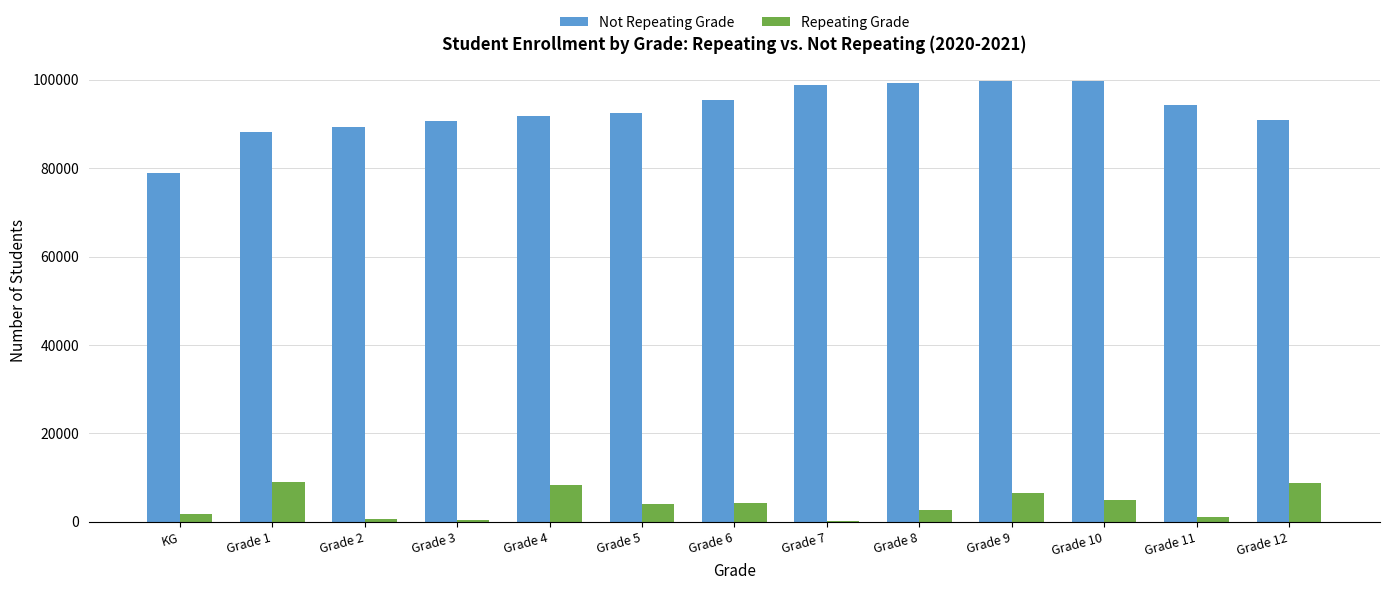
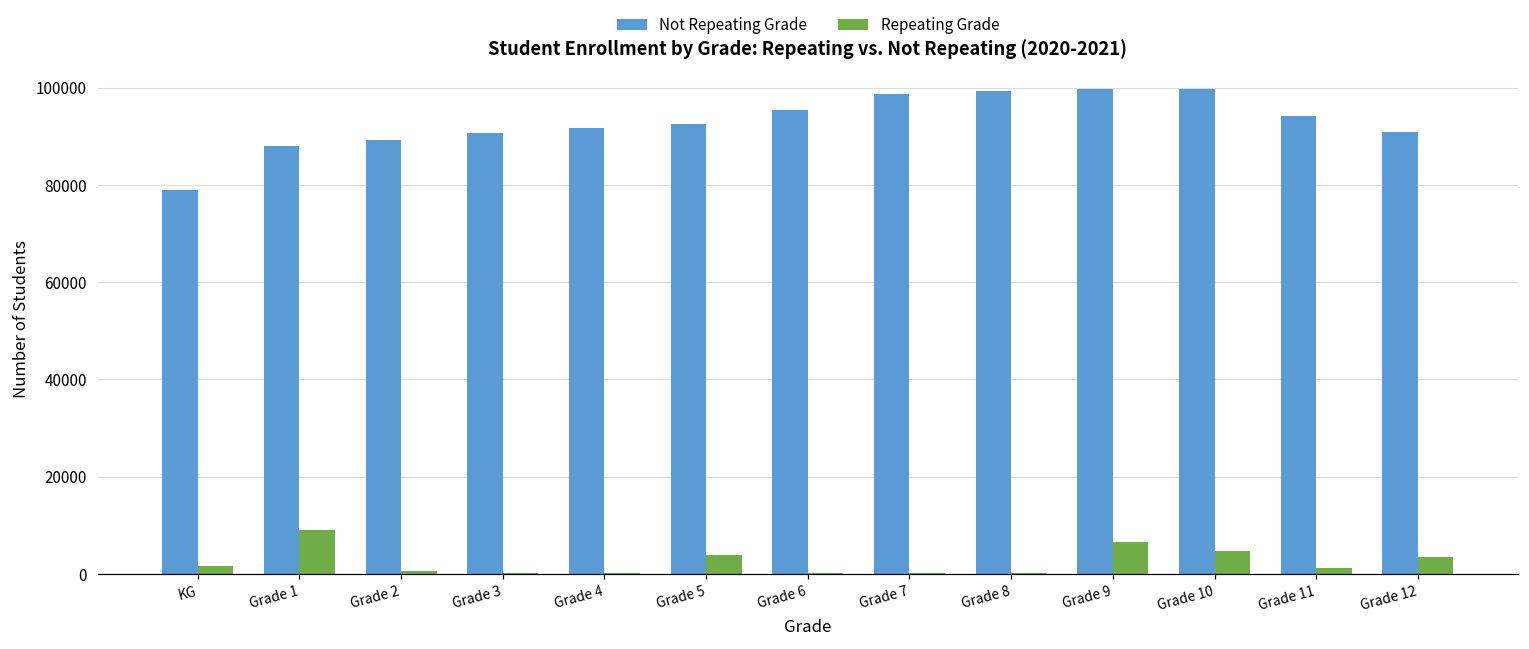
  {
    "Not Repeating Grade": {
      "KG": 79000,
      "Grade 1": 88000,
      "Grade 2": 89000,
      "Grade 3": 91000,
      "Grade 4": 92000,
      "Grade 5": 93000,
      "Grade 6": 95000,
      "Grade 7": 99000,
      "Grade 8": 99000,
      "Grade 9": 100000,
      "Grade 10": 100000,
      "Grade 11": 94000,
      "Grade 12": 91000
    },
    "Repeating Grade": {
      "KG": 2000,
      "Grade 1": 9000,
-     "Grade 4": 8000,
+     "Grade 4": 0,
      "Grade 5": 4000,
-     "Grade 6": 4000,
-     "Grade 8": 3000,
+     "Grade 6": 0,
+     "Grade 8": 0,
      "Grade 9": 7000,
      "Grade 10": 5000,
      "Grade 11": 1000,
-     "Grade 12": 9000
+     "Grade 12": 3000
    }
  }
